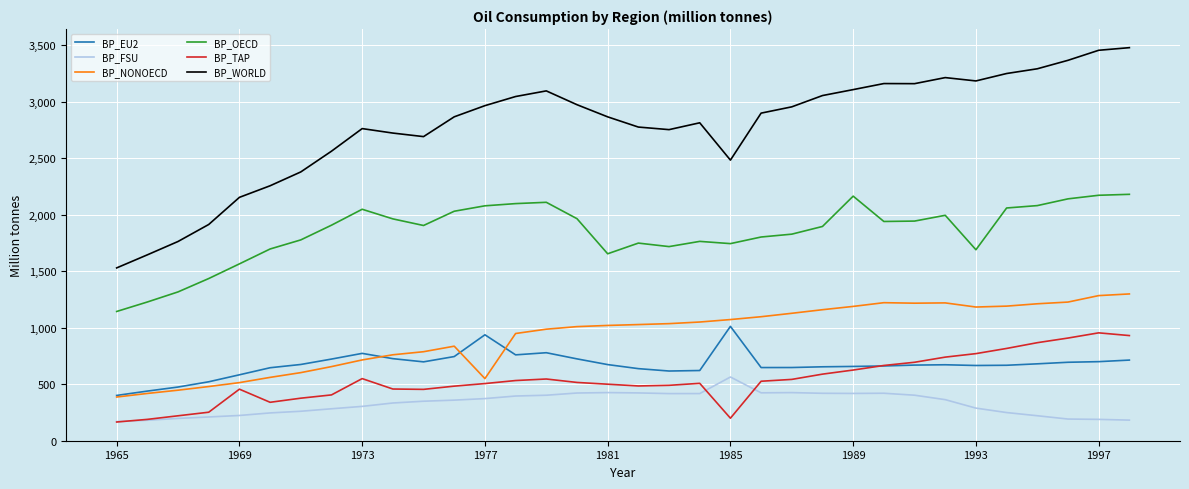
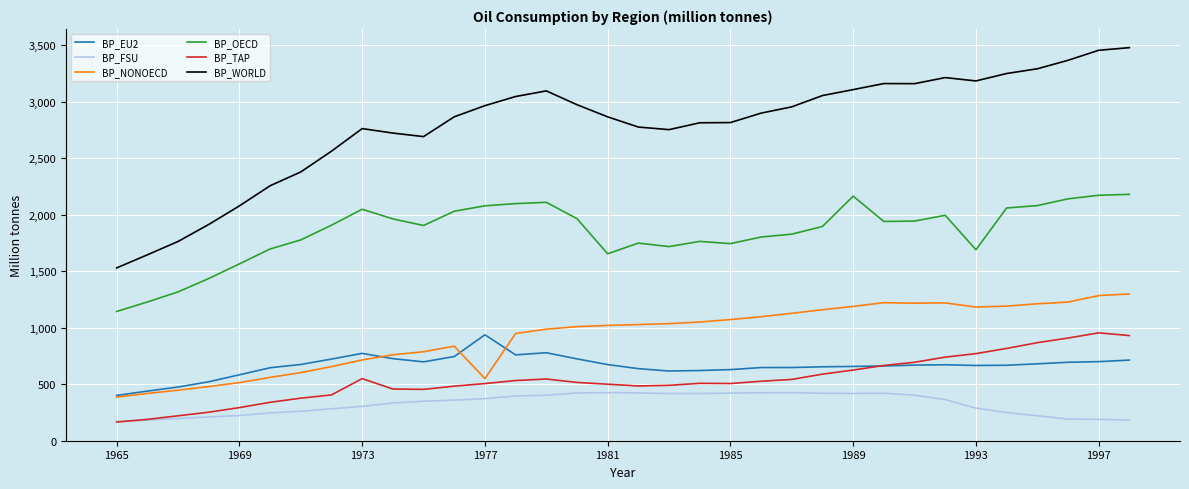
  {
    "BP_EU2": {
      "1969": "580",
      "1973": "770",
      "1977": "940",
      "1981": "670",
-     "1985": "1,010",
+     "1985": "630",
      "1989": "660",
      "1993": "670",
      "1997": "700"
    },
    "BP_FSU": {
      "1969": "220",
      "1973": "300",
      "1977": "370",
      "1981": "430",
-     "1985": "560",
+     "1985": "420",
      "1989": "420",
      "1993": "290",
      "1997": "190"
    },
    "BP_NONOECD": {
      "1969": "510",
      "1973": "710",
      "1977": "550",
      "1981": "1,020",
      "1985": "1,070",
      "1989": "1,190",
      "1993": "1,180",
      "1997": "1,280"
    },
    "BP_OECD": {
      "1965": "1,140",
      "1969": "1,570",
      "1973": "2,050",
      "1977": "2,080",
      "1981": "1,650",
      "1985": "1,740",
      "1989": "2,170",
      "1993": "1,690",
      "1997": "2,170"
    },
    "BP_TAP": {
-     "1969": "460",
+     "1969": "290",
      "1973": "550",
      "1977": "510",
      "1981": "500",
-     "1985": "200",
+     "1985": "510",
      "1989": "630",
      "1993": "770",
      "1997": "950"
    },
    "BP_WORLD": {
      "1965": "1,530",
-     "1969": "2,150",
+     "1969": "2,080",
      "1973": "2,760",
      "1977": "2,970",
      "1981": "2,870",
-     "1985": "2,480",
+     "1985": "2,820",
      "1989": "3,110",
      "1993": "3,190",
      "1997": "3,460"
    }
  }
